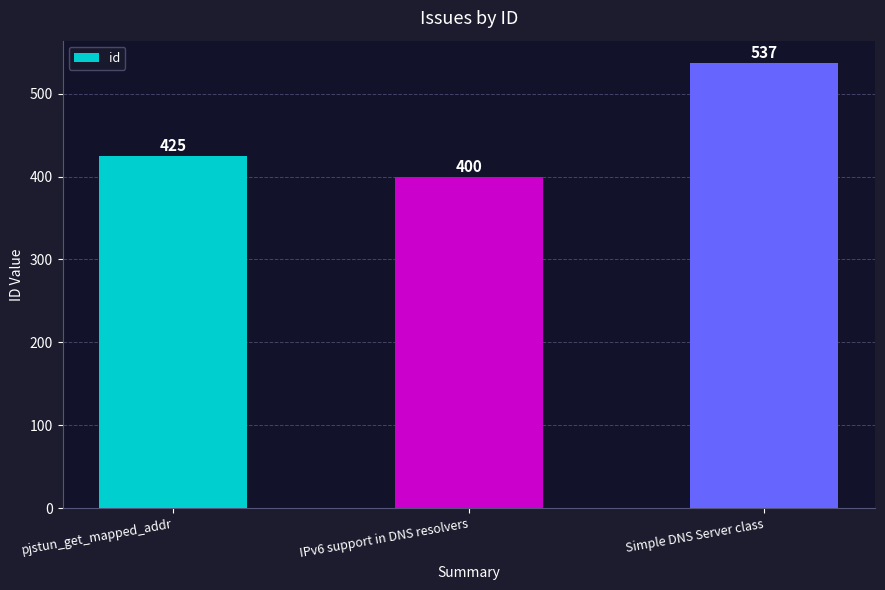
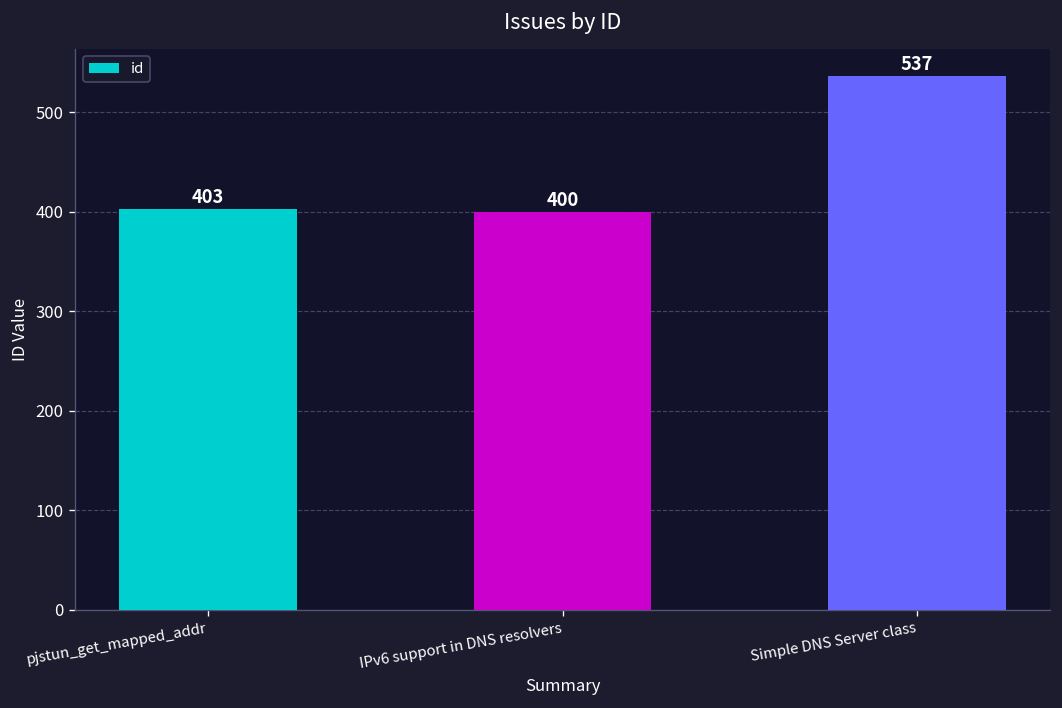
  {
-   "pjstun_get_mapped_addr": 425,
+   "pjstun_get_mapped_addr": 403,
    "IPv6 support in DNS resolvers": 400,
    "Simple DNS Server class": 537
  }
